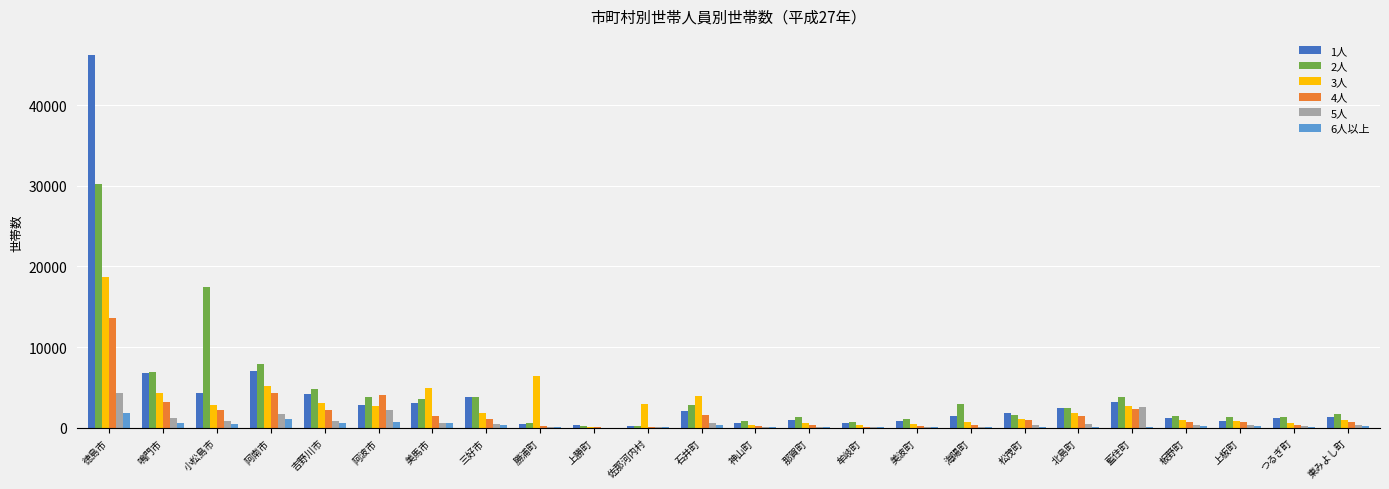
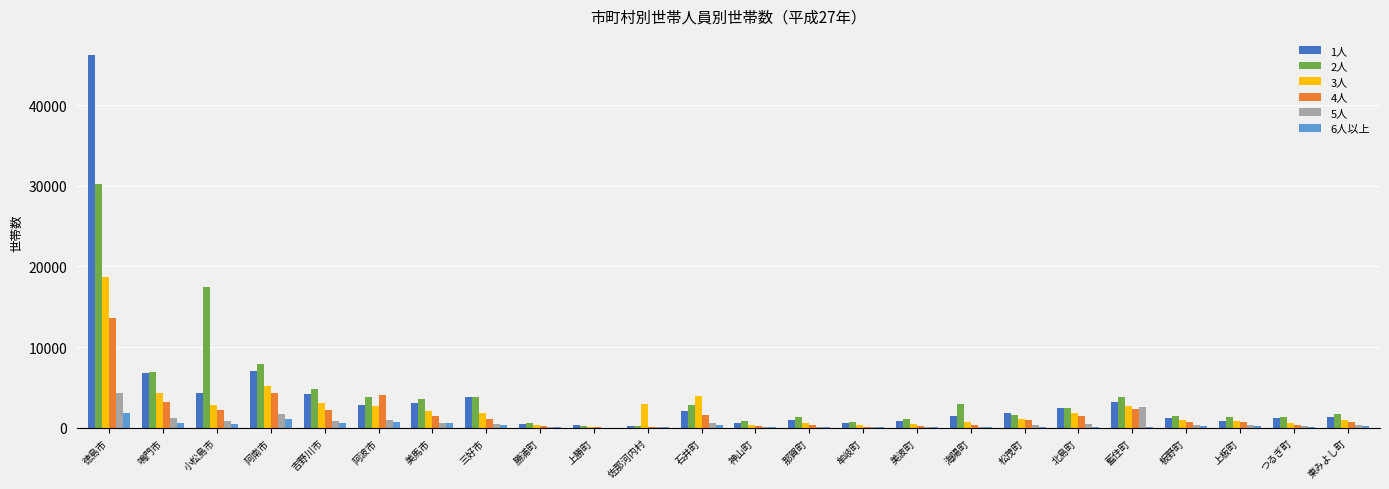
  {
    "2人": {
      "徳島市": 30000,
      "鳴門市": 7000,
      "小松島市": 17000,
      "阿南市": 8000,
      "吉野川市": 5000,
      "阿波市": 4000,
      "美馬市": 4000,
      "三好市": 4000,
      "勝浦町": 1000,
      "石井町": 3000,
      "神山町": 1000,
      "那賀町": 1000,
      "牟岐町": 1000,
      "美波町": 1000,
      "海陽町": 3000,
      "松茂町": 2000,
      "北島町": 2000,
      "藍住町": 4000,
      "板野町": 1000,
      "上板町": 1000,
      "つるぎ町": 1000,
      "東みよし町": 2000
    },
    "3人": {
      "徳島市": 19000,
      "鳴門市": 4000,
      "小松島市": 3000,
      "阿南市": 5000,
      "吉野川市": 3000,
      "阿波市": 3000,
-     "美馬市": 5000,
+     "美馬市": 2000,
      "三好市": 2000,
-     "勝浦町": 6000,
+     "勝浦町": 0,
      "佐那河内村": 3000,
      "石井町": 4000,
      "神山町": 0,
      "那賀町": 1000,
      "美波町": 0,
      "海陽町": 1000,
      "松茂町": 1000,
      "北島町": 2000,
      "藍住町": 3000,
      "板野町": 1000,
      "上板町": 1000,
      "つるぎ町": 1000,
      "東みよし町": 1000
    },
    "4人": {
      "徳島市": 14000,
      "鳴門市": 3000,
      "小松島市": 2000,
      "阿南市": 4000,
      "吉野川市": 2000,
      "阿波市": 4000,
      "美馬市": 1000,
      "三好市": 1000,
      "石井町": 2000,
      "那賀町": 0,
      "海陽町": 0,
      "松茂町": 1000,
      "北島町": 2000,
      "藍住町": 2000,
      "板野町": 1000,
      "上板町": 1000,
      "つるぎ町": 0,
      "東みよし町": 1000
    },
    "5人": {
      "徳島市": 4000,
      "鳴門市": 1000,
      "小松島市": 1000,
      "阿南市": 2000,
      "吉野川市": 1000,
-     "阿波市": 2000,
+     "阿波市": 1000,
      "美馬市": 1000,
      "三好市": 0,
      "石井町": 1000,
      "北島町": 0,
      "藍住町": 3000,
      "板野町": 0,
      "東みよし町": 0
    }
  }
